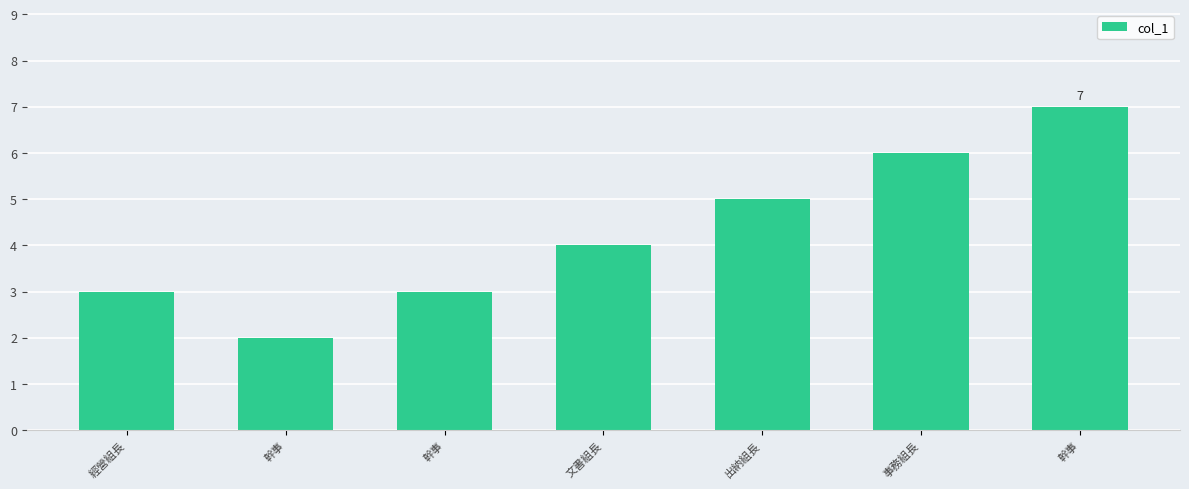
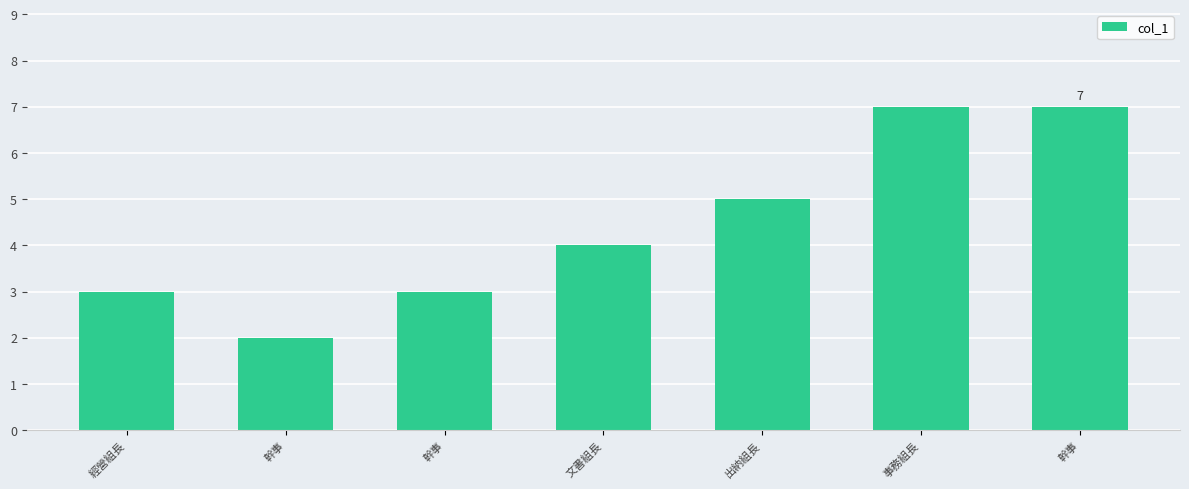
  {
    "經營組長": 3,
    "文書組長": 4,
    "出納組長": 5,
-   "事務組長": 6
+   "事務組長": 7
  }
